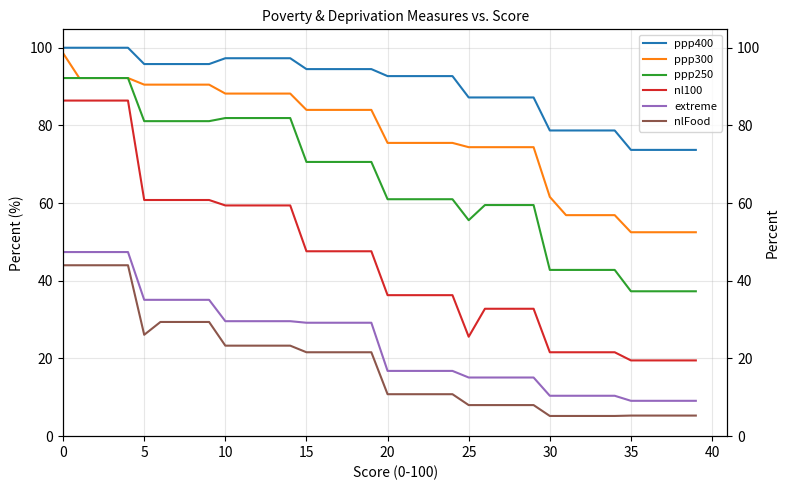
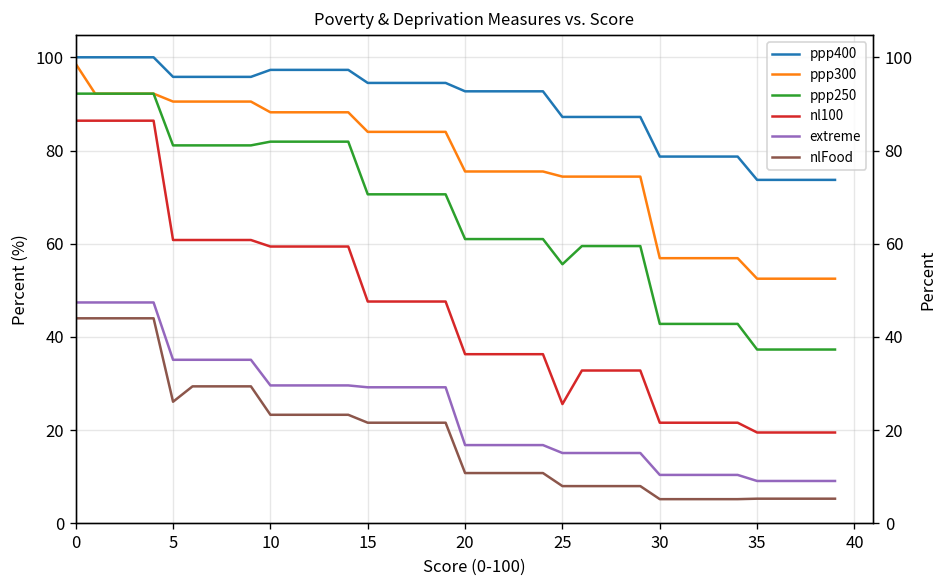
  {
    "ppp400": {
      "0": 100,
      "5": 96,
      "10": 97,
      "15": 95,
      "20": 93,
      "25": 87,
      "30": 79,
      "35": 74
    },
    "ppp300": {
      "0": 99,
      "5": 91,
      "10": 88,
      "15": 84,
      "20": 76,
      "25": 74,
-     "30": 62,
+     "30": 57,
      "35": 53
    },
    "ppp250": {
      "0": 92,
      "5": 81,
      "10": 82,
      "15": 71,
      "20": 61,
      "25": 56,
      "30": 43,
      "35": 37
    },
    "nl100": {
      "0": 86,
      "5": 61,
      "10": 59,
      "15": 48,
      "20": 36,
      "25": 26,
      "30": 22,
      "35": 20
    },
    "extreme": {
      "0": 47,
      "5": 35,
      "10": 30,
      "15": 29,
      "20": 17,
      "25": 15,
      "30": 10,
      "35": 9
    },
    "nlFood": {
      "0": 44,
      "5": 26,
      "10": 23,
      "15": 22,
      "20": 11,
      "25": 8,
      "30": 5,
      "35": 5
    }
  }
